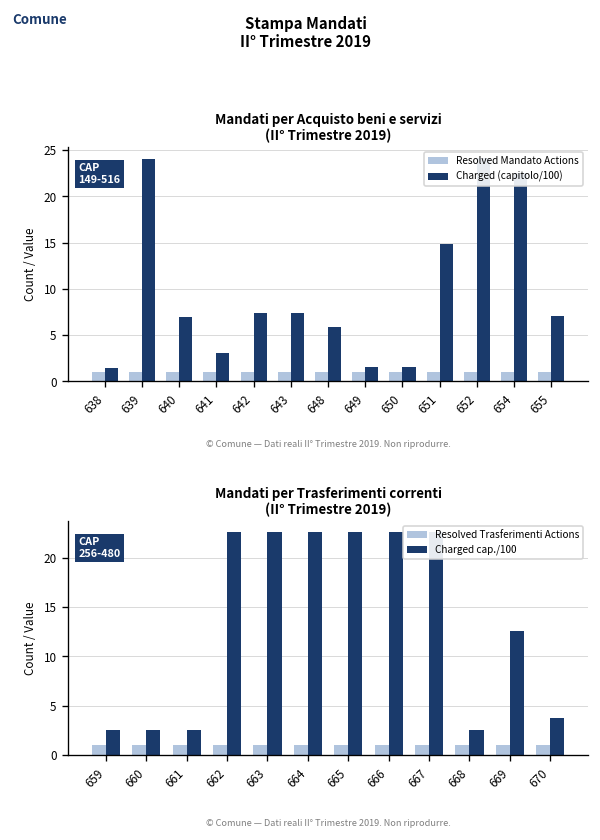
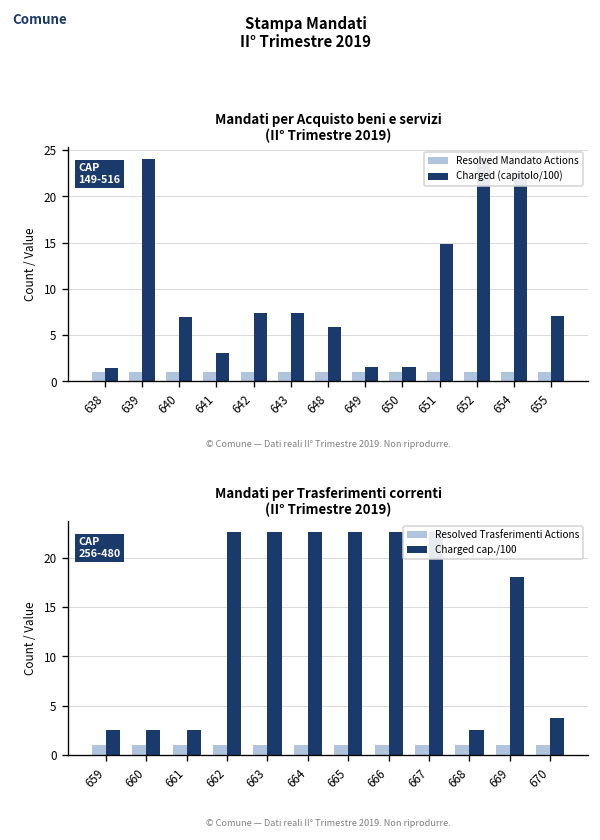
  {
    "Mandati per Acquisto beni e servizi (II° Trimestre 2019)": {
      "Resolved Mandato Actions": {
        "638": 1,
        "639": 1,
        "640": 1,
        "641": 1,
        "642": 1,
        "643": 1,
        "648": 1,
        "649": 1,
        "650": 1,
        "651": 1,
        "652": 1,
        "654": 1,
        "655": 1
      },
      "Charged (capitolo/100)": {
        "638": 1,
        "640": 7,
        "641": 3,
        "642": 7,
        "643": 7,
        "648": 6,
        "649": 2,
        "650": 2,
        "651": 15,
        "655": 7
      }
    },
    "Mandati per Trasferimenti correnti (II° Trimestre 2019)": {
      "Resolved Trasferimenti Actions": {
        "659": 1,
        "660": 1,
        "661": 1,
        "662": 1,
        "663": 1,
        "664": 1,
        "665": 1,
        "666": 1,
        "667": 1,
        "668": 1,
        "669": 1,
        "670": 1
      },
      "Charged cap./100": {
        "659": 3,
        "660": 3,
        "661": 3,
        "662": 23,
        "663": 23,
        "664": 23,
        "665": 23,
        "666": 23,
        "668": 3,
-       "669": 13,
+       "669": 18,
        "670": 4
      }
    }
  }
